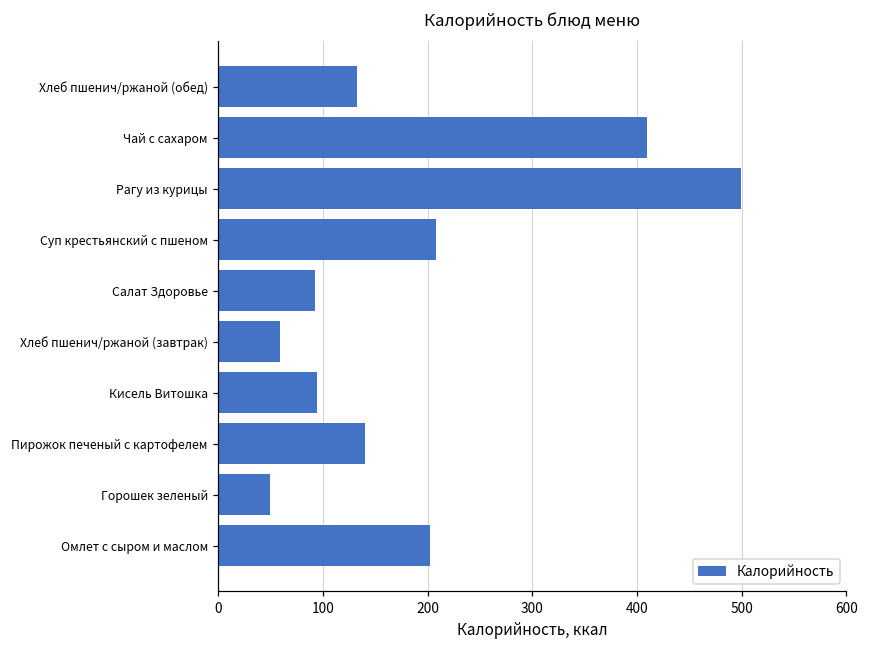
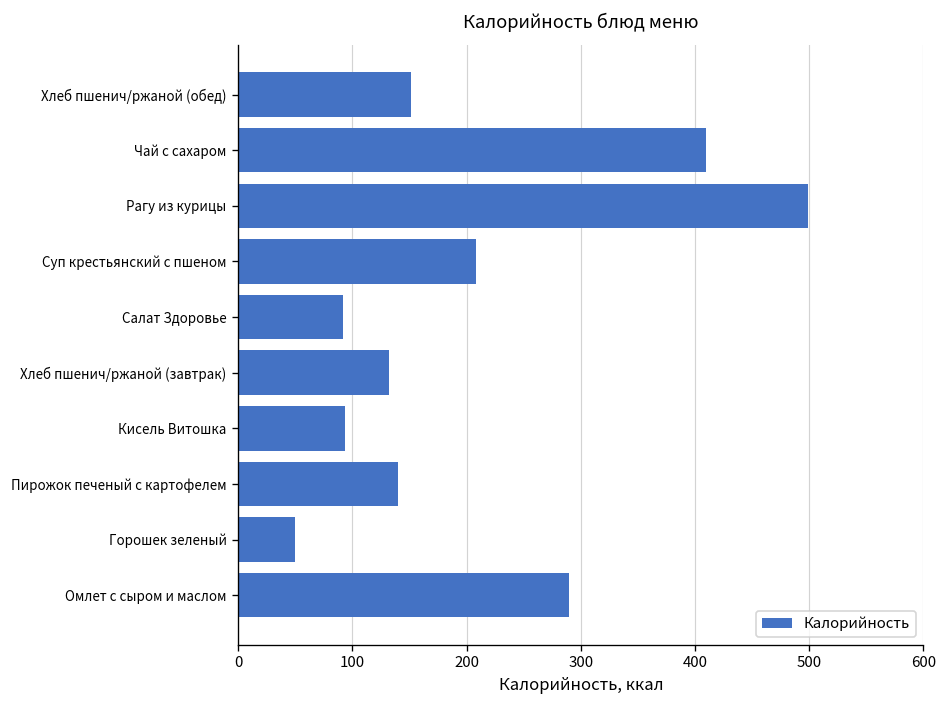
  {
-   "Хлеб пшенич/ржаной (обед)": 130,
+   "Хлеб пшенич/ржаной (обед)": 150,
    "Чай с сахаром": 410,
    "Рагу из курицы": 500,
    "Суп крестьянский с пшеном": 210,
    "Салат Здоровье": 90,
-   "Хлеб пшенич/ржаной (завтрак)": 60,
+   "Хлеб пшенич/ржаной (завтрак)": 130,
    "Кисель Витошка": 90,
    "Пирожок печеный с картофелем": 140,
    "Горошек зеленый": 50,
-   "Омлет с сыром и маслом": 200
+   "Омлет с сыром и маслом": 290
  }
